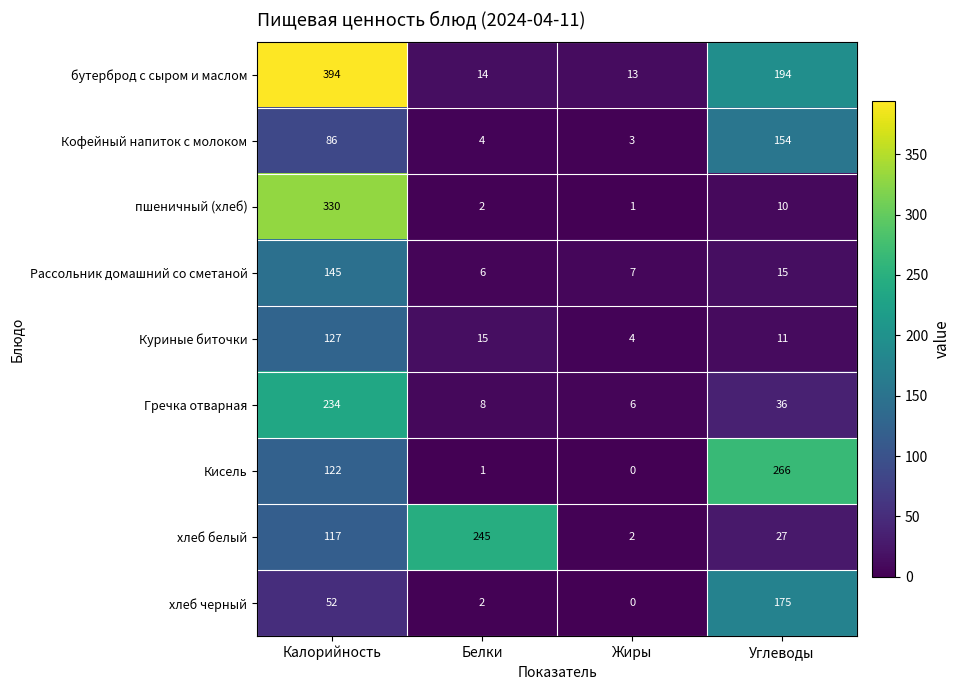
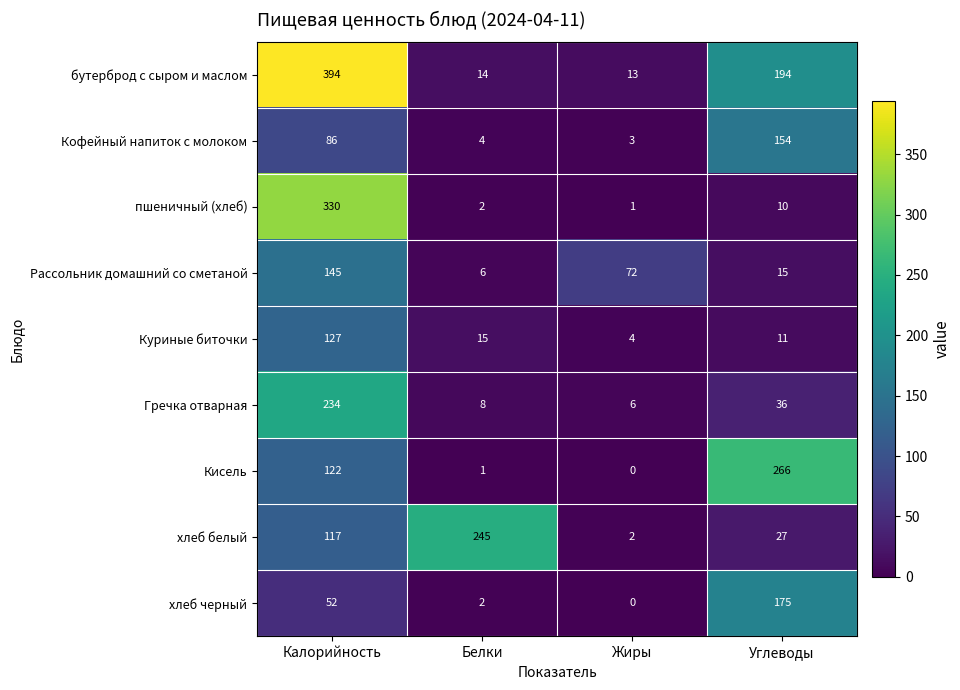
  {
    "бутерброд с сыром и маслом": {
      "Калорийность": 394,
      "Белки": 14,
      "Жиры": 13,
      "Углеводы": 194
    },
    "Кофейный напиток с молоком": {
      "Калорийность": 86,
      "Белки": 4,
      "Жиры": 3,
      "Углеводы": 154
    },
    "пшеничный (хлеб)": {
      "Калорийность": 330,
      "Белки": 2,
      "Жиры": 1,
      "Углеводы": 10
    },
    "Рассольник домашний со сметаной": {
      "Калорийность": 145,
      "Белки": 6,
-     "Жиры": 7,
+     "Жиры": 72,
      "Углеводы": 15
    },
    "Куриные биточки": {
      "Калорийность": 127,
      "Белки": 15,
      "Жиры": 4,
      "Углеводы": 11
    },
    "Гречка отварная": {
      "Калорийность": 234,
      "Белки": 8,
      "Жиры": 6,
      "Углеводы": 36
    },
    "Кисель": {
      "Калорийность": 122,
      "Белки": 1,
      "Жиры": 0,
      "Углеводы": 266
    },
    "хлеб белый": {
      "Калорийность": 117,
      "Белки": 245,
      "Жиры": 2,
      "Углеводы": 27
    },
    "хлеб черный": {
      "Калорийность": 52,
      "Белки": 2,
      "Жиры": 0,
      "Углеводы": 175
    }
  }
